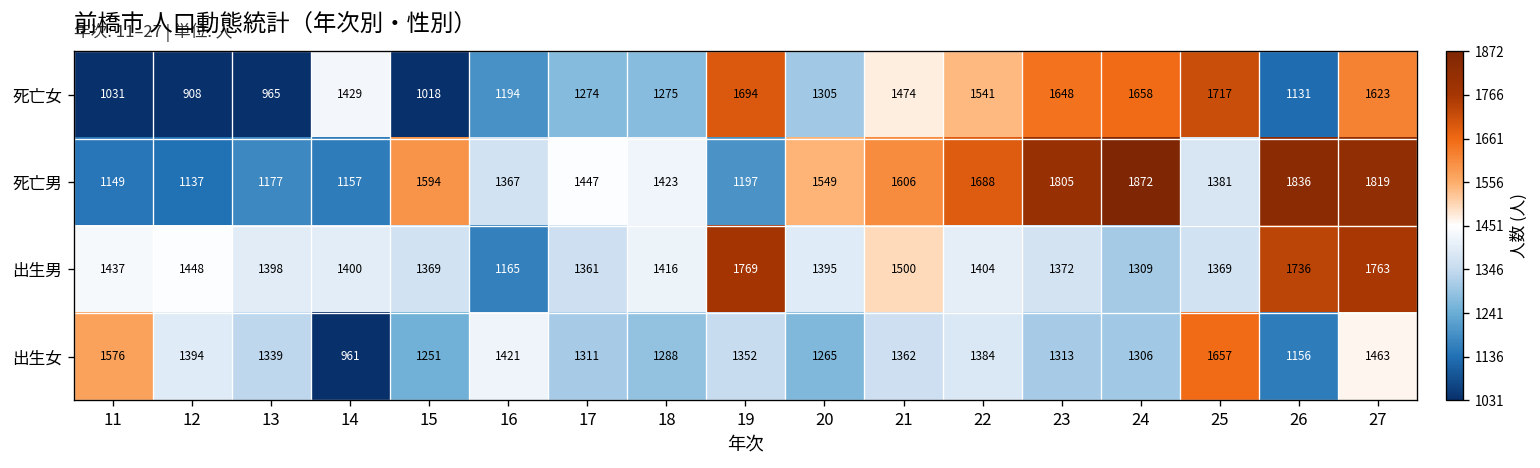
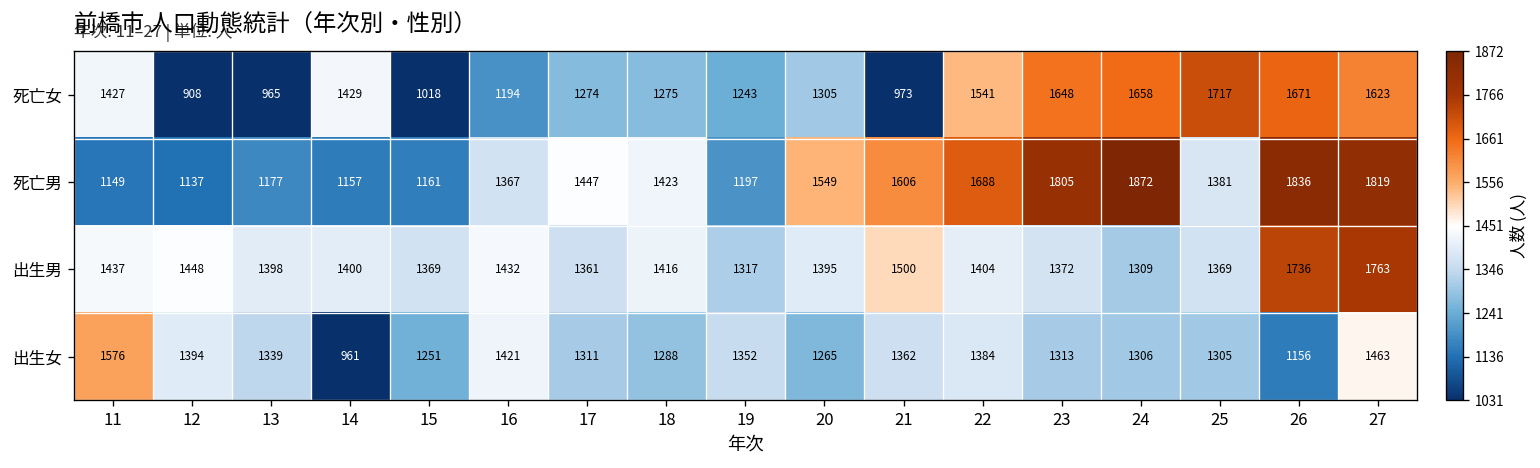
  {
    "死亡女": {
-     "11": 1031,
+     "11": 1427,
      "12": 908,
      "13": 965,
      "14": 1429,
      "15": 1018,
      "16": 1194,
      "17": 1274,
      "18": 1275,
-     "19": 1694,
+     "19": 1243,
      "20": 1305,
-     "21": 1474,
+     "21": 973,
      "22": 1541,
      "23": 1648,
      "24": 1658,
      "25": 1717,
-     "26": 1131,
+     "26": 1671,
      "27": 1623
    },
    "死亡男": {
      "11": 1149,
      "12": 1137,
      "13": 1177,
      "14": 1157,
-     "15": 1594,
+     "15": 1161,
      "16": 1367,
      "17": 1447,
      "18": 1423,
      "19": 1197,
      "20": 1549,
      "21": 1606,
      "22": 1688,
      "23": 1805,
      "24": 1872,
      "25": 1381,
      "26": 1836,
      "27": 1819
    },
    "出生男": {
      "11": 1437,
      "12": 1448,
      "13": 1398,
      "14": 1400,
      "15": 1369,
-     "16": 1165,
+     "16": 1432,
      "17": 1361,
      "18": 1416,
-     "19": 1769,
+     "19": 1317,
      "20": 1395,
      "21": 1500,
      "22": 1404,
      "23": 1372,
      "24": 1309,
      "25": 1369,
      "26": 1736,
      "27": 1763
    },
    "出生女": {
      "11": 1576,
      "12": 1394,
      "13": 1339,
      "14": 961,
      "15": 1251,
      "16": 1421,
      "17": 1311,
      "18": 1288,
      "19": 1352,
      "20": 1265,
      "21": 1362,
      "22": 1384,
      "23": 1313,
      "24": 1306,
-     "25": 1657,
+     "25": 1305,
      "26": 1156,
      "27": 1463
    }
  }
